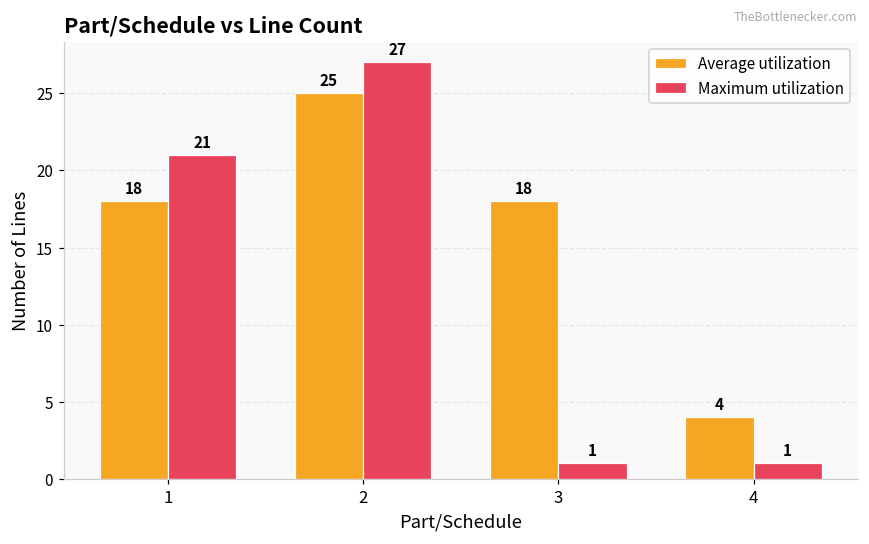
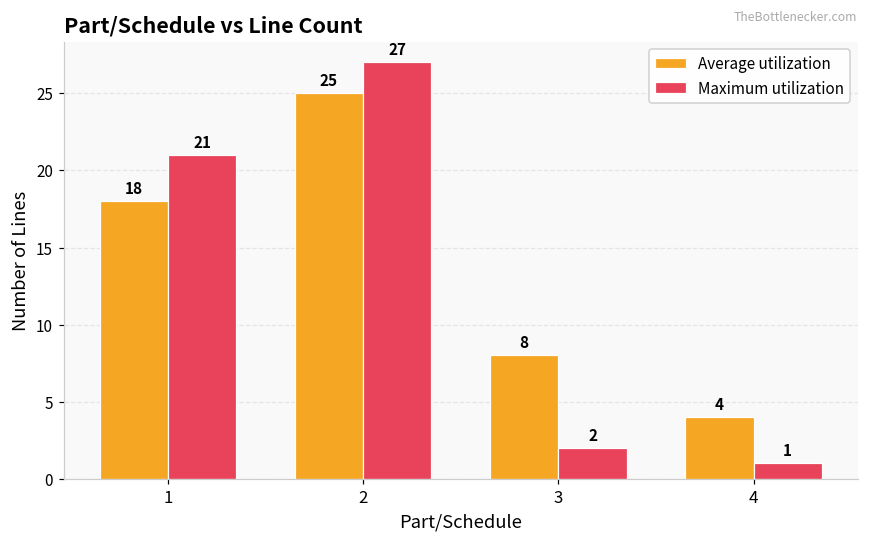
  {
    "Average utilization": {
      "1": 18,
      "2": 25,
-     "3": 18,
+     "3": 8,
      "4": 4
    },
    "Maximum utilization": {
      "1": 21,
      "2": 27,
-     "3": 1,
+     "3": 2,
      "4": 1
    }
  }
